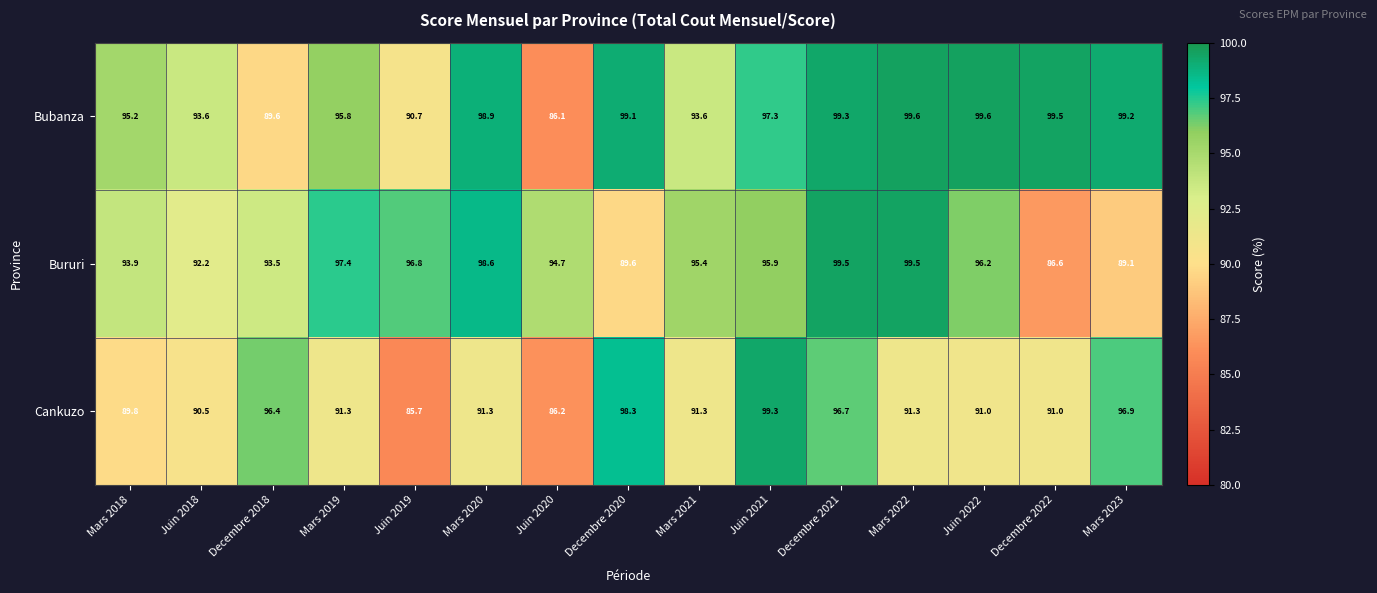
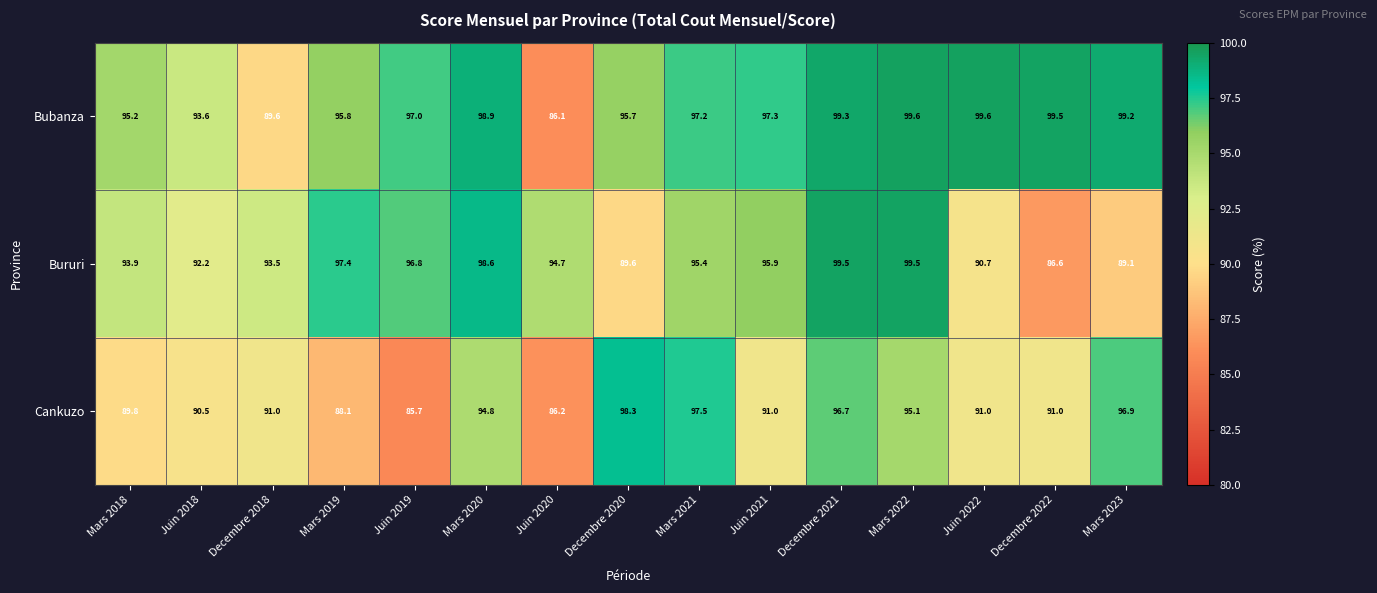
  {
    "Bubanza": {
      "Mars 2018": 95.2,
      "Juin 2018": 93.6,
      "Decembre 2018": 89.6,
      "Mars 2019": 95.8,
-     "Juin 2019": 90.7,
+     "Juin 2019": 97.0,
      "Mars 2020": 98.9,
      "Juin 2020": 86.1,
-     "Decembre 2020": 99.1,
-     "Mars 2021": 93.6,
+     "Decembre 2020": 95.7,
+     "Mars 2021": 97.2,
      "Juin 2021": 97.3,
      "Decembre 2021": 99.3,
      "Mars 2022": 99.6,
      "Juin 2022": 99.6,
      "Decembre 2022": 99.5,
      "Mars 2023": 99.2
    },
    "Bururi": {
      "Mars 2018": 93.9,
      "Juin 2018": 92.2,
      "Decembre 2018": 93.5,
      "Mars 2019": 97.4,
      "Juin 2019": 96.8,
      "Mars 2020": 98.6,
      "Juin 2020": 94.7,
      "Decembre 2020": 89.6,
      "Mars 2021": 95.4,
      "Juin 2021": 95.9,
      "Decembre 2021": 99.5,
      "Mars 2022": 99.5,
-     "Juin 2022": 96.2,
+     "Juin 2022": 90.7,
      "Decembre 2022": 86.6,
      "Mars 2023": 89.1
    },
    "Cankuzo": {
      "Mars 2018": 89.8,
      "Juin 2018": 90.5,
-     "Decembre 2018": 96.4,
-     "Mars 2019": 91.3,
+     "Decembre 2018": 91.0,
+     "Mars 2019": 88.1,
      "Juin 2019": 85.7,
-     "Mars 2020": 91.3,
+     "Mars 2020": 94.8,
      "Juin 2020": 86.2,
      "Decembre 2020": 98.3,
-     "Mars 2021": 91.3,
-     "Juin 2021": 99.3,
+     "Mars 2021": 97.5,
+     "Juin 2021": 91.0,
      "Decembre 2021": 96.7,
-     "Mars 2022": 91.3,
+     "Mars 2022": 95.1,
      "Juin 2022": 91.0,
      "Decembre 2022": 91.0,
      "Mars 2023": 96.9
    }
  }
